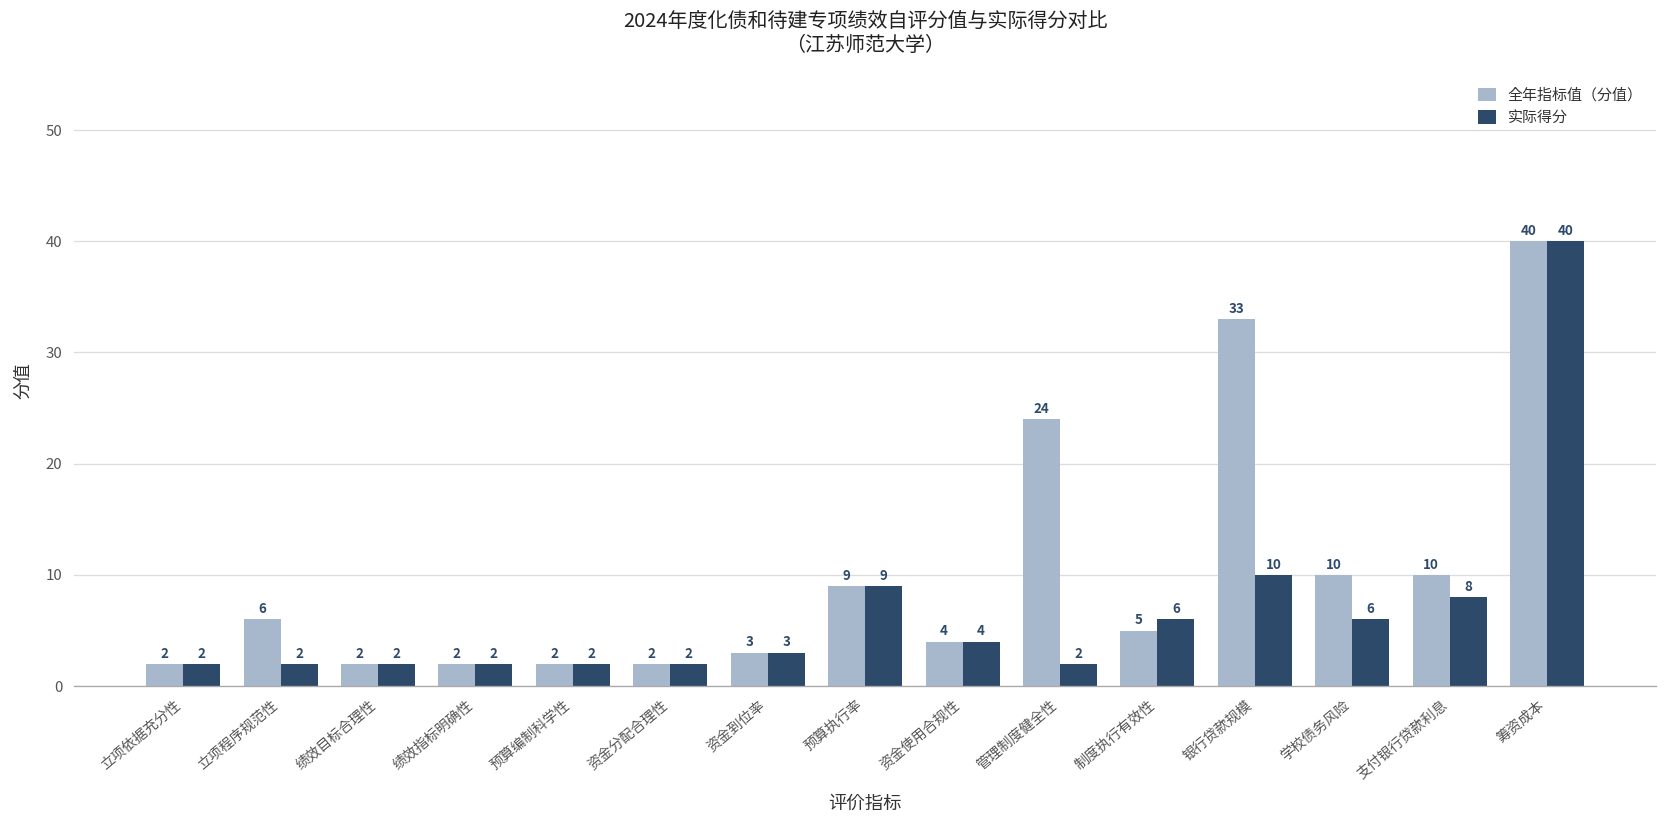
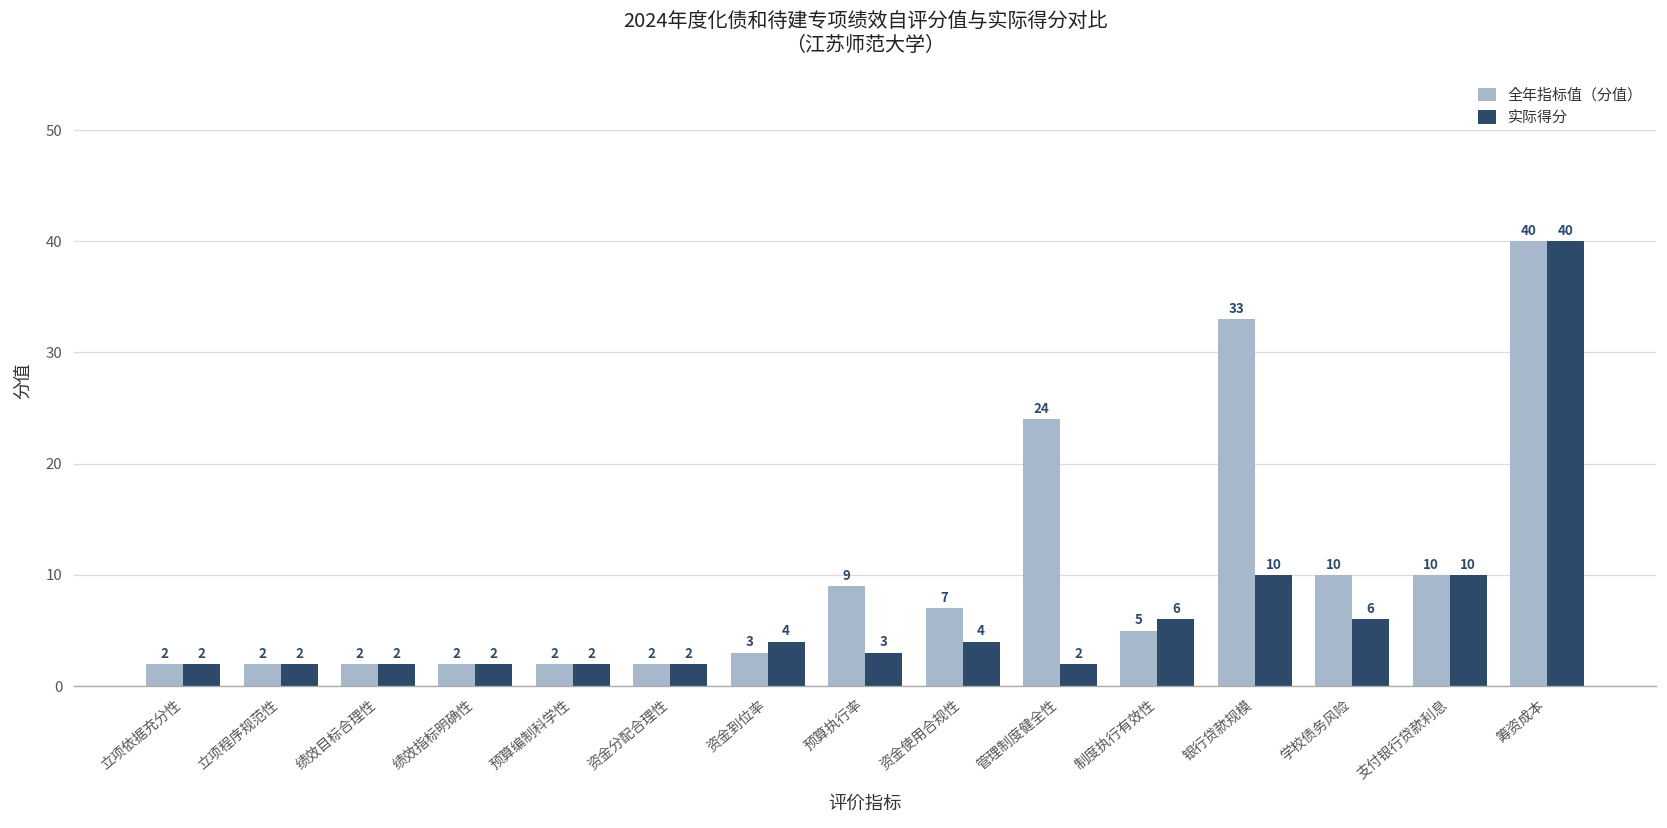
  {
    "全年指标值（分值）": {
      "立项依据充分性": 2,
-     "立项程序规范性": 6,
+     "立项程序规范性": 2,
      "绩效目标合理性": 2,
      "绩效指标明确性": 2,
      "预算编制科学性": 2,
      "资金分配合理性": 2,
      "资金到位率": 3,
      "预算执行率": 9,
-     "资金使用合规性": 4,
+     "资金使用合规性": 7,
      "管理制度健全性": 24,
      "制度执行有效性": 5,
      "银行贷款规模": 33,
      "学校债务风险": 10,
      "支付银行贷款利息": 10,
      "筹资成本": 40
    },
    "实际得分": {
      "立项依据充分性": 2,
      "立项程序规范性": 2,
      "绩效目标合理性": 2,
      "绩效指标明确性": 2,
      "预算编制科学性": 2,
      "资金分配合理性": 2,
-     "资金到位率": 3,
-     "预算执行率": 9,
+     "资金到位率": 4,
+     "预算执行率": 3,
      "资金使用合规性": 4,
      "管理制度健全性": 2,
      "制度执行有效性": 6,
      "银行贷款规模": 10,
      "学校债务风险": 6,
-     "支付银行贷款利息": 8,
+     "支付银行贷款利息": 10,
      "筹资成本": 40
    }
  }
